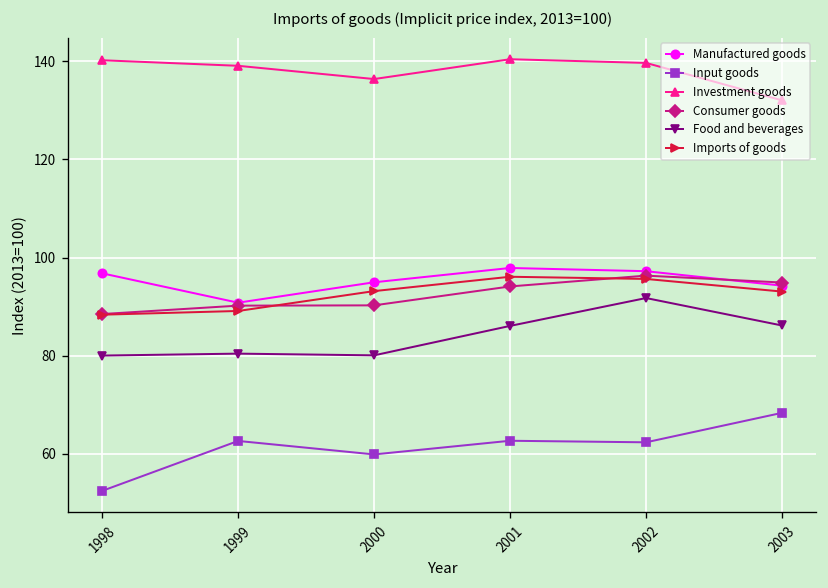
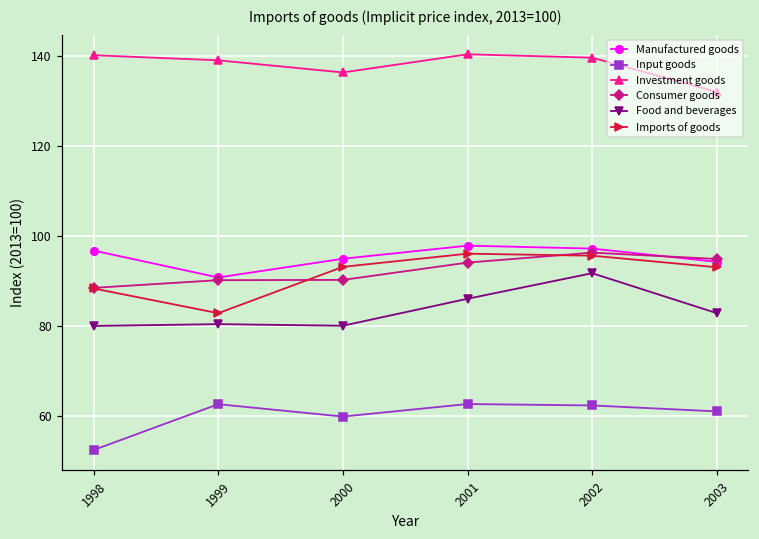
  {
    "Manufactured goods": {
      "1998": 97,
      "2000": 95,
      "2001": 98,
      "2002": 97,
      "2003": 94
    },
    "Input goods": {
      "1998": 52,
      "1999": 63,
      "2000": 60,
      "2001": 63,
      "2002": 62,
-     "2003": 68
+     "2003": 61
    },
    "Food and beverages": {
      "1998": 80,
      "1999": 80,
      "2000": 80,
      "2001": 86,
      "2002": 92,
-     "2003": 86
+     "2003": 83
    },
    "Imports of goods": {
-     "1999": 89,
+     "1999": 83,
      "2000": 93,
      "2001": 96,
      "2002": 96,
      "2003": 93
    }
  }
